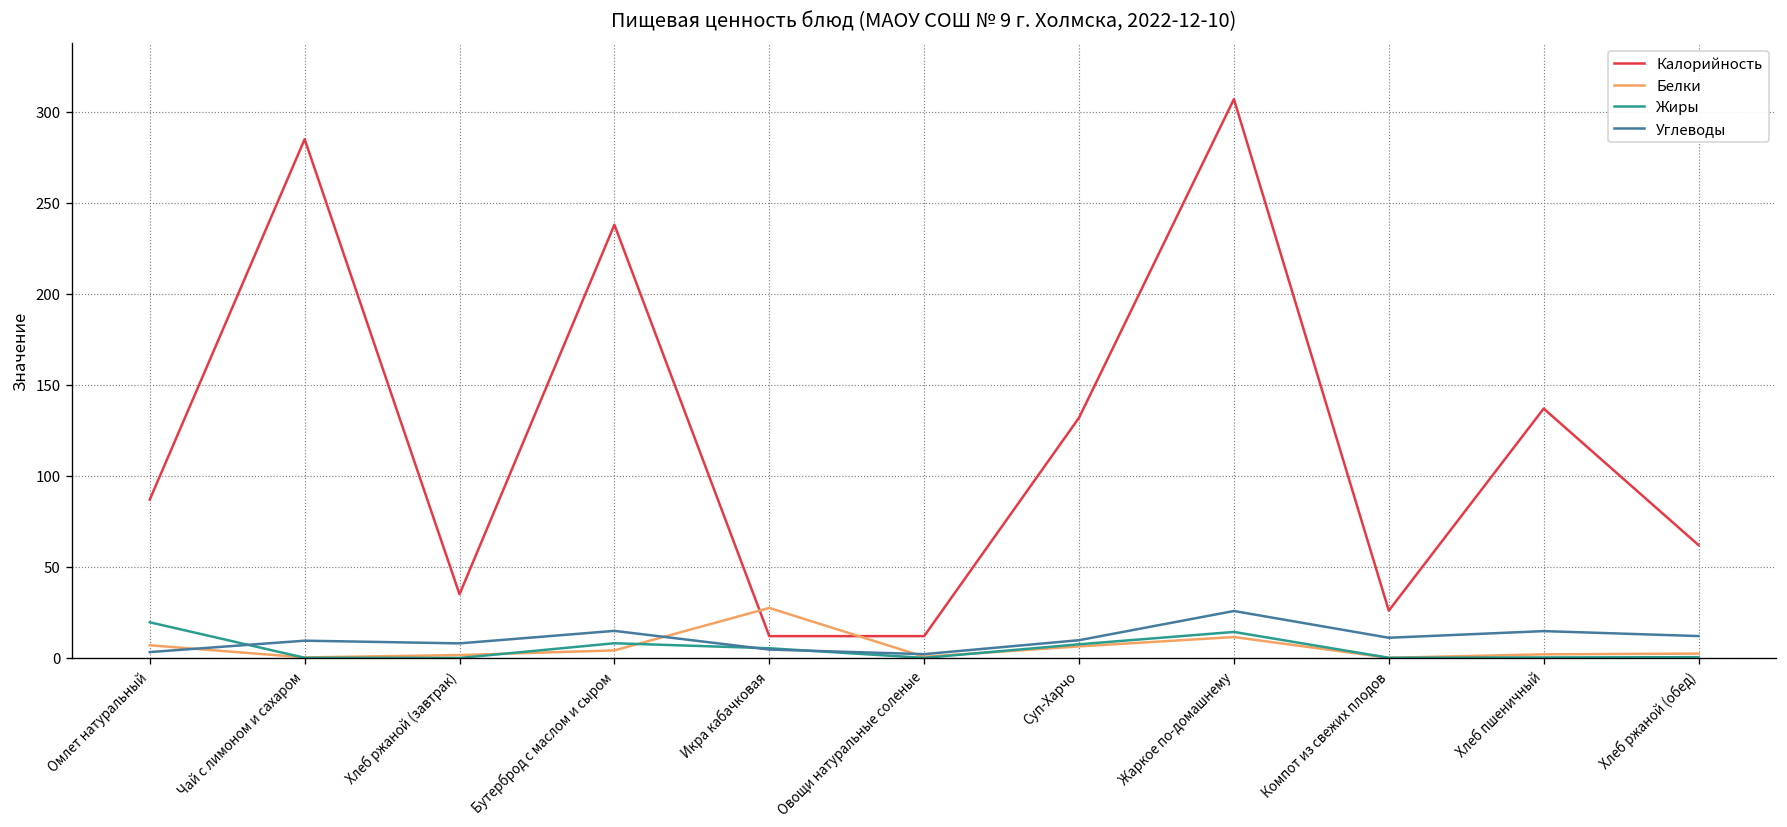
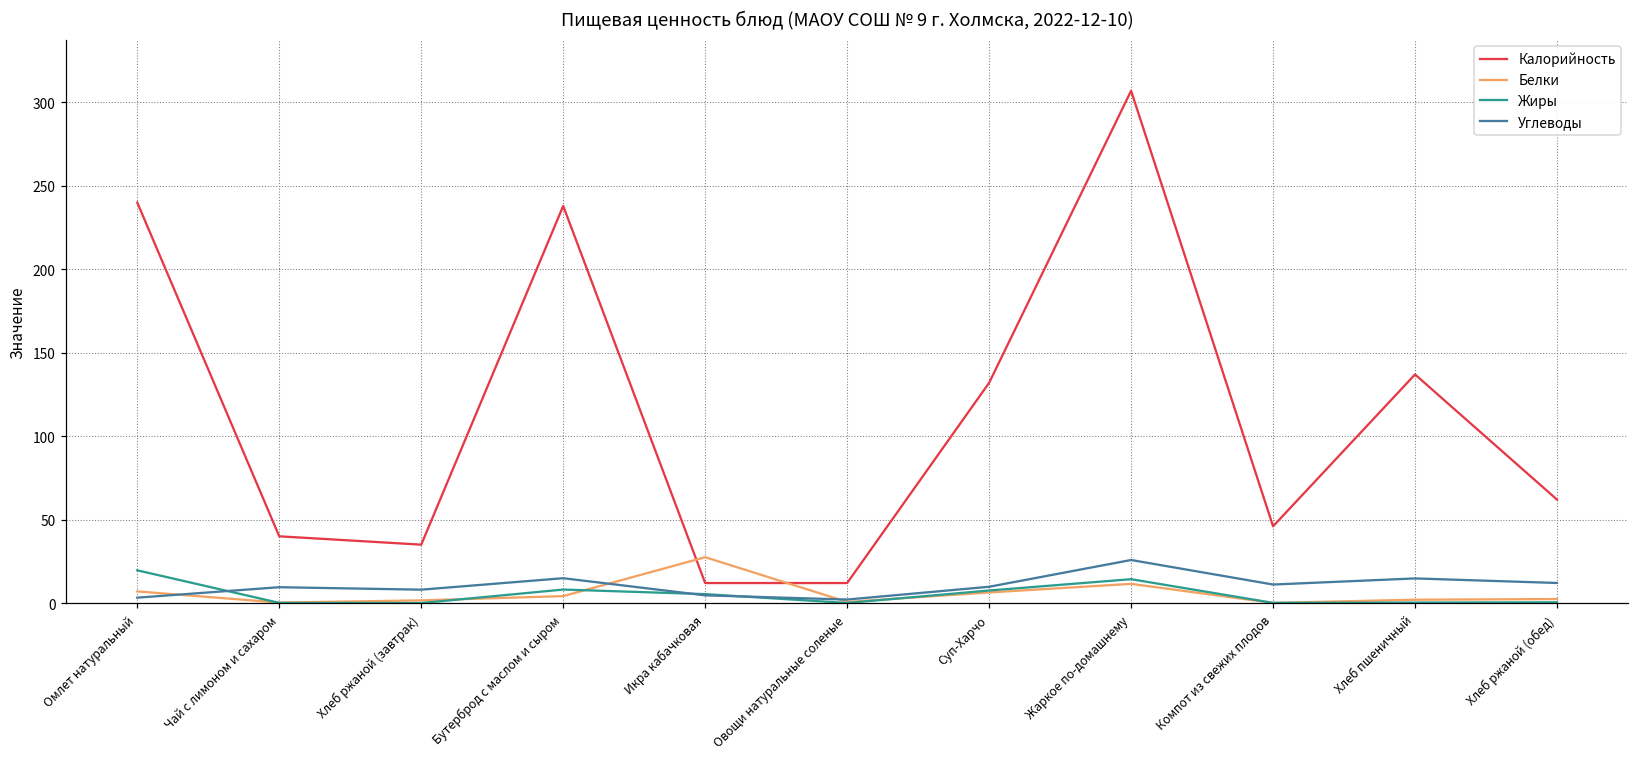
  {
    "Калорийность": {
-     "Омлет натуральный": 87,
-     "Чай с лимоном и сахаром": 285,
+     "Омлет натуральный": 240,
+     "Чай с лимоном и сахаром": 40,
      "Хлеб ржаной (завтрак)": 35,
      "Бутерброд с маслом и сыром": 238,
      "Икра кабачковая": 12,
      "Овощи натуральные соленые": 12,
      "Суп-Харчо": 132,
      "Жаркое по-домашнему": 307,
-     "Компот из свежих плодов": 26,
+     "Компот из свежих плодов": 46,
      "Хлеб пшеничный": 137,
      "Хлеб ржаной (обед)": 62
    },
    "Белки": {
      "Омлет натуральный": 7,
      "Бутерброд с маслом и сыром": 4,
      "Икра кабачковая": 27,
      "Жаркое по-домашнему": 12,
      "Хлеб пшеничный": 2,
      "Хлеб ржаной (обед)": 2
    }
  }
